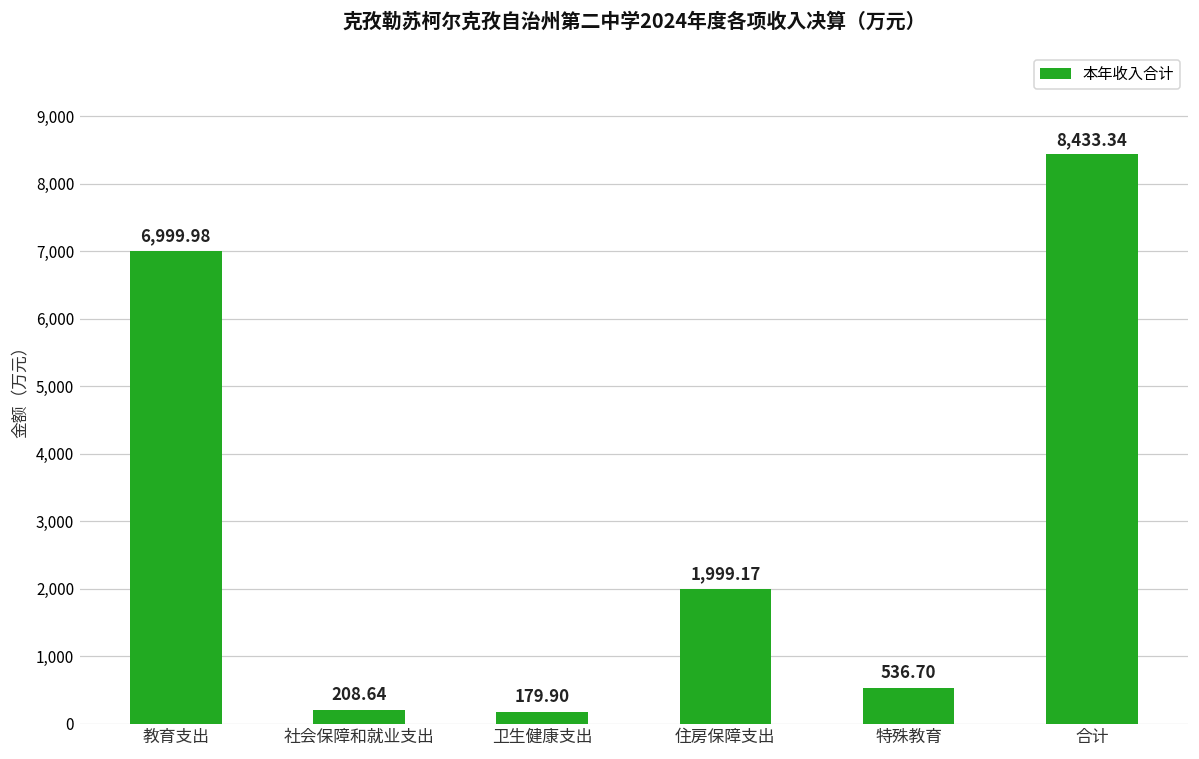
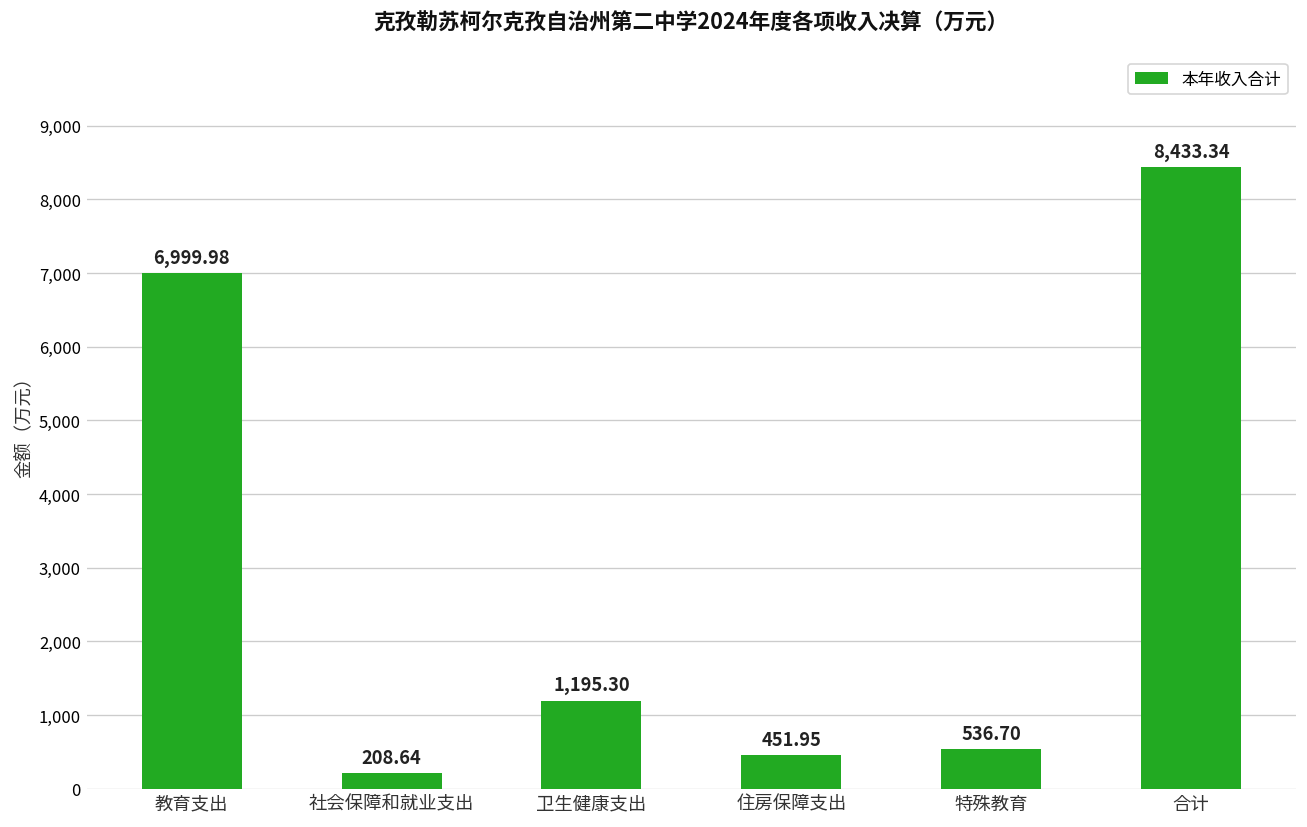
  {
    "教育支出": "6,999.98",
    "社会保障和就业支出": "208.64",
-   "卫生健康支出": "179.90",
-   "住房保障支出": "1,999.17",
+   "卫生健康支出": "1,195.30",
+   "住房保障支出": "451.95",
    "特殊教育": "536.70",
    "合计": "8,433.34"
  }
